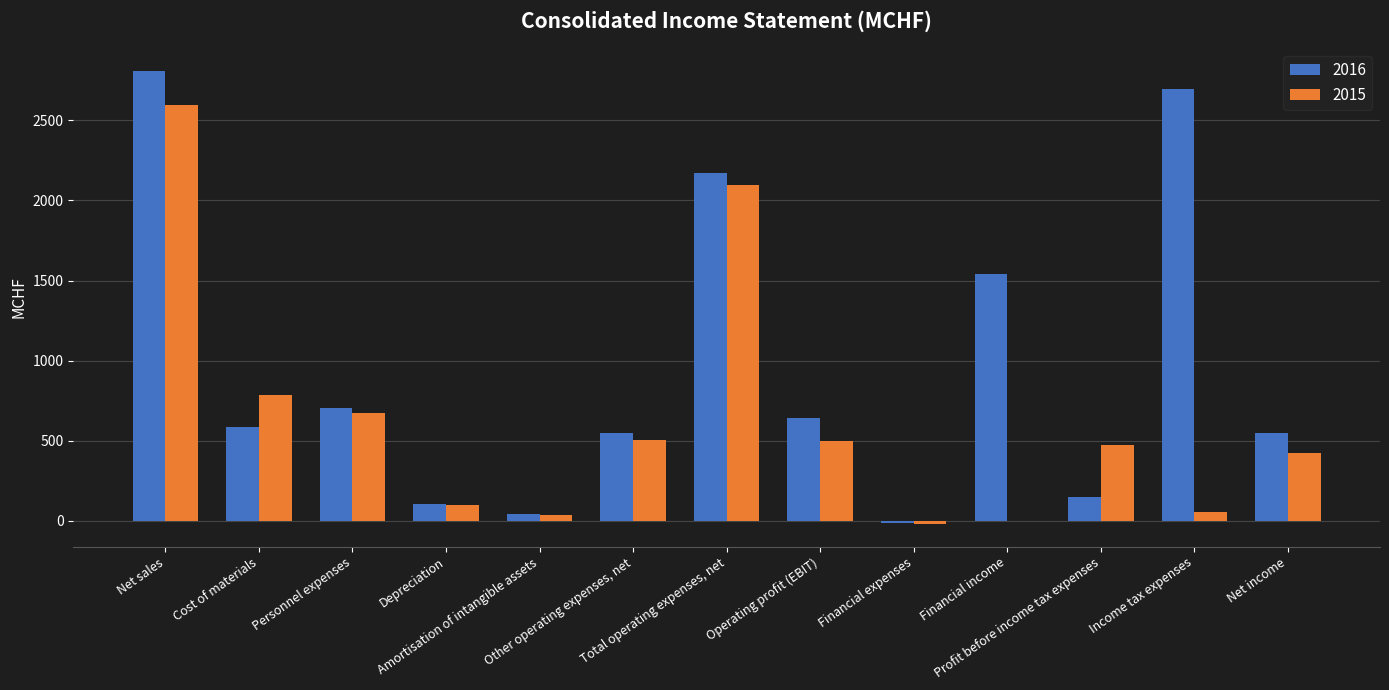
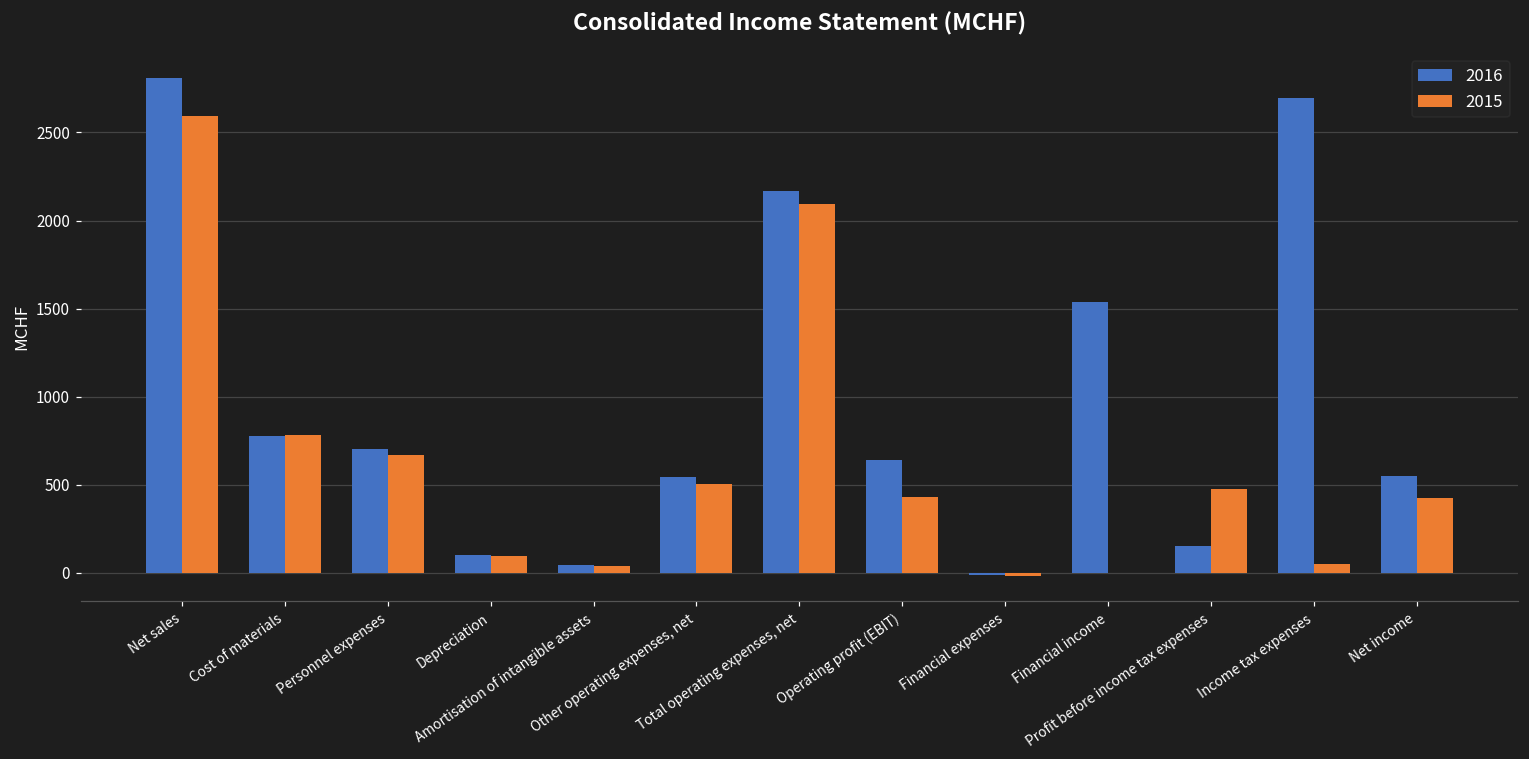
  {
    "2016": {
      "Net sales": 2810,
-     "Cost of materials": 580,
+     "Cost of materials": 770,
      "Personnel expenses": 700,
      "Depreciation": 100,
      "Amortisation of intangible assets": 40,
      "Other operating expenses, net": 550,
      "Total operating expenses, net": 2170,
      "Operating profit (EBIT)": 640,
      "Financial income": 1540,
      "Profit before income tax expenses": 150,
      "Income tax expenses": 2690,
      "Net income": 550
    },
    "2015": {
      "Net sales": 2590,
      "Cost of materials": 780,
      "Personnel expenses": 670,
      "Depreciation": 100,
      "Amortisation of intangible assets": 40,
      "Other operating expenses, net": 510,
      "Total operating expenses, net": 2100,
-     "Operating profit (EBIT)": 500,
+     "Operating profit (EBIT)": 430,
      "Financial expenses": -20,
      "Profit before income tax expenses": 470,
      "Income tax expenses": 50,
      "Net income": 420
    }
  }
